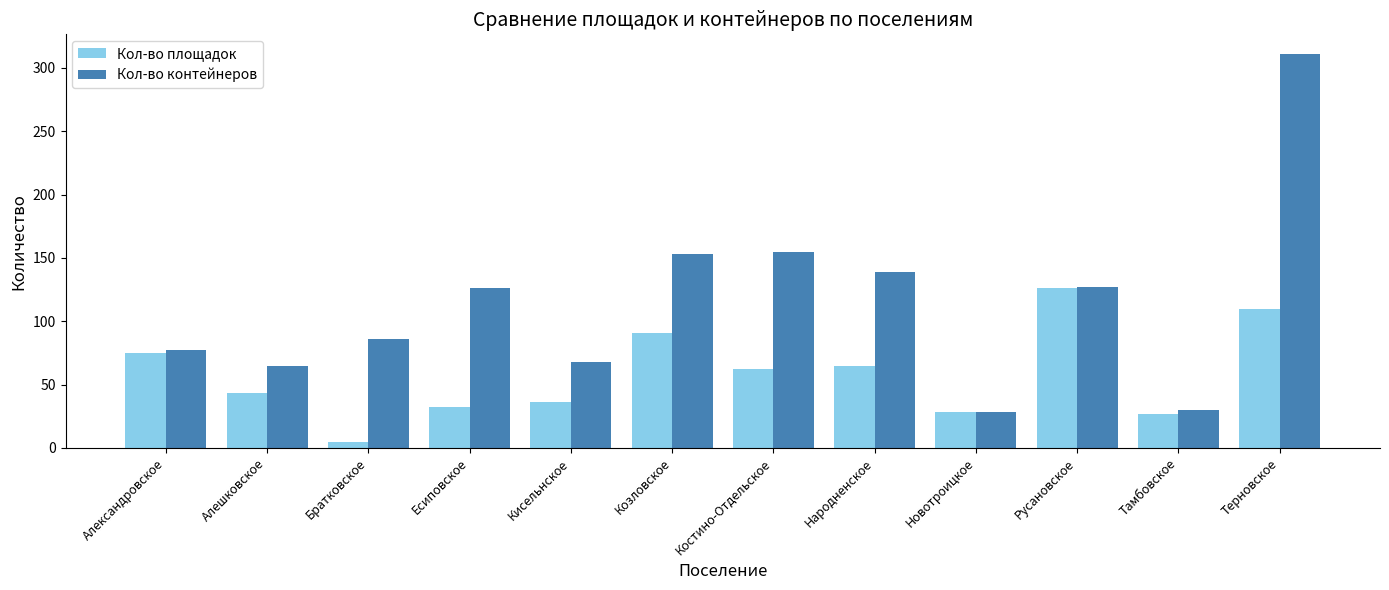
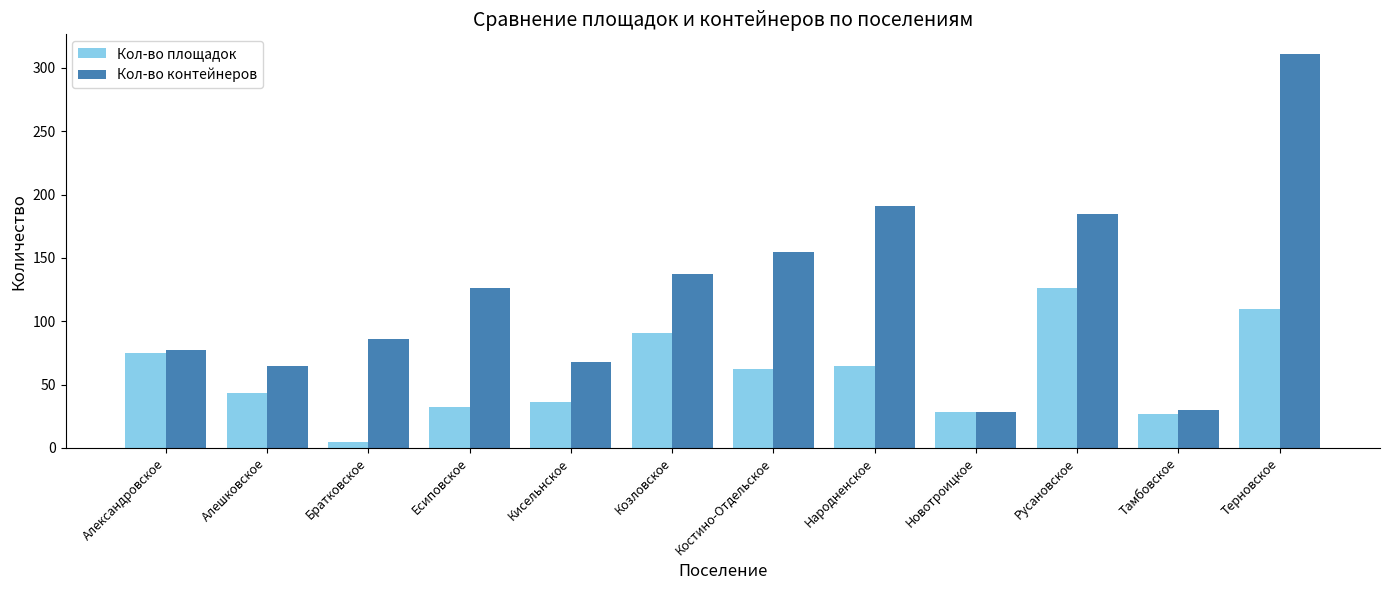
  {
    "Кол-во площадок": {
      "Александровское": 75,
      "Алешковское": 43,
      "Братковское": 5,
      "Есиповское": 32,
      "Кисельнское": 36,
      "Козловское": 91,
      "Костино-Отдельское": 62,
      "Народненское": 65,
      "Новотроицкое": 28,
      "Русановское": 126,
      "Тамбовское": 27,
      "Терновское": 110
    },
    "Кол-во контейнеров": {
      "Александровское": 77,
      "Алешковское": 65,
      "Братковское": 86,
      "Есиповское": 126,
      "Кисельнское": 68,
-     "Козловское": 153,
+     "Козловское": 137,
      "Костино-Отдельское": 155,
-     "Народненское": 139,
+     "Народненское": 191,
      "Новотроицкое": 28,
-     "Русановское": 127,
+     "Русановское": 185,
      "Тамбовское": 30,
      "Терновское": 311
    }
  }
